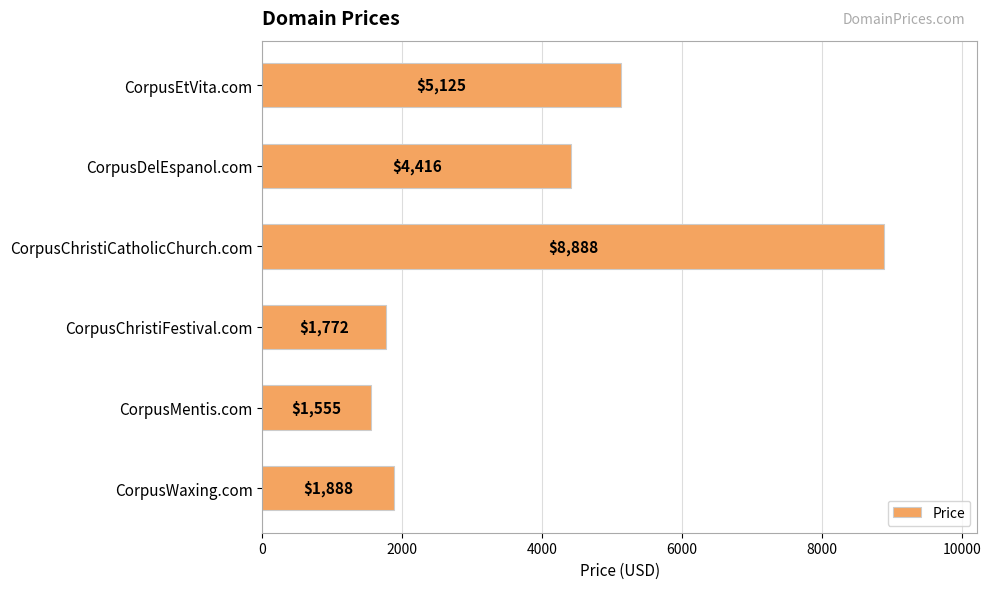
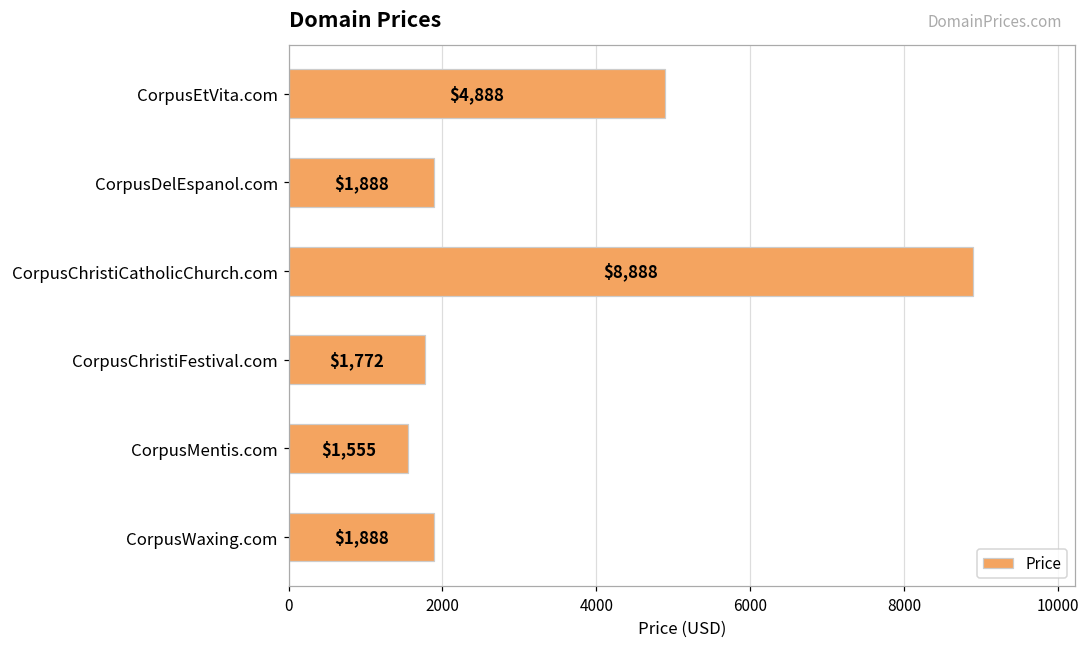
  {
-   "CorpusEtVita.com": "$5,125",
-   "CorpusDelEspanol.com": "$4,416",
+   "CorpusEtVita.com": "$4,888",
+   "CorpusDelEspanol.com": "$1,888",
    "CorpusChristiCatholicChurch.com": "$8,888",
    "CorpusChristiFestival.com": "$1,772",
    "CorpusMentis.com": "$1,555",
    "CorpusWaxing.com": "$1,888"
  }
